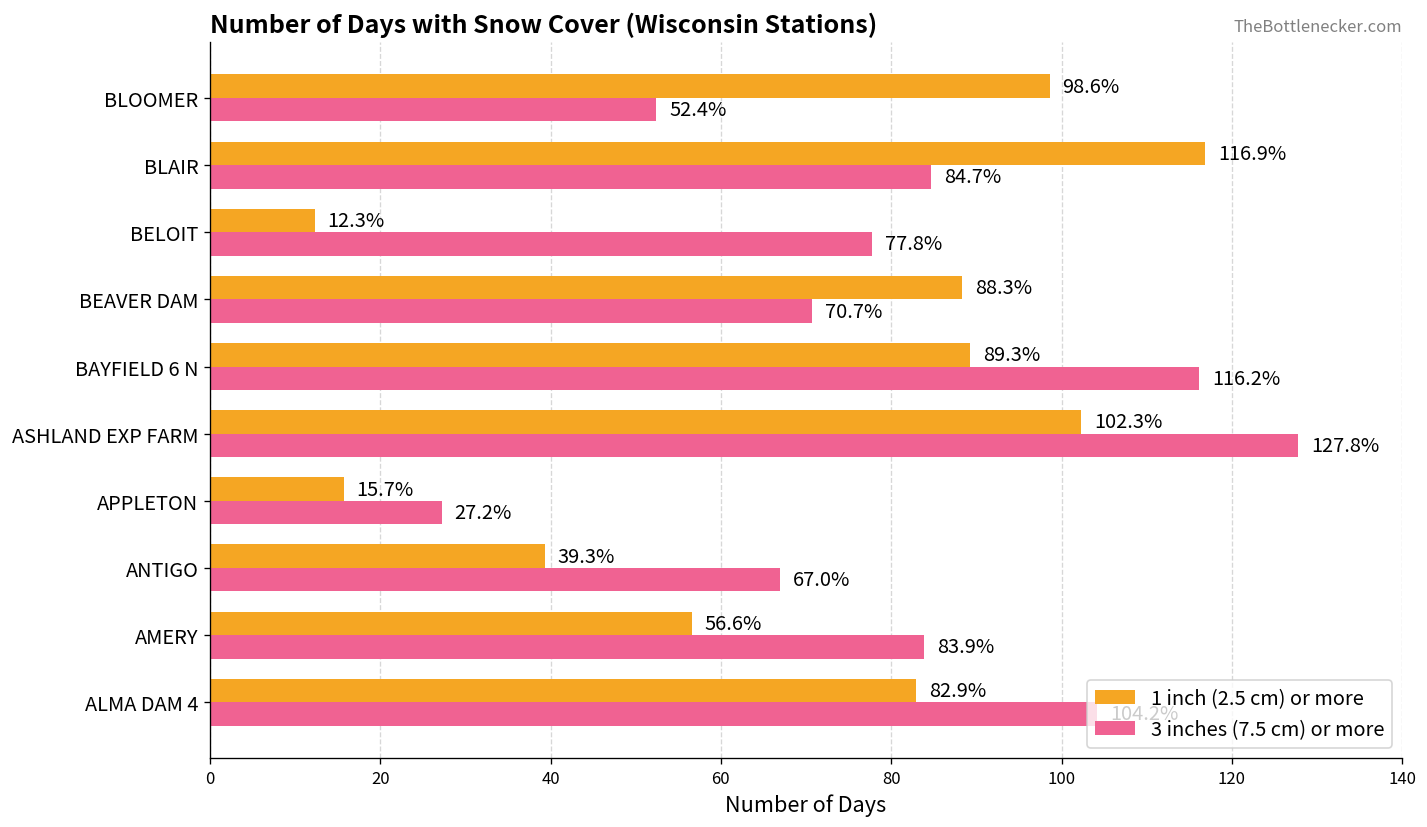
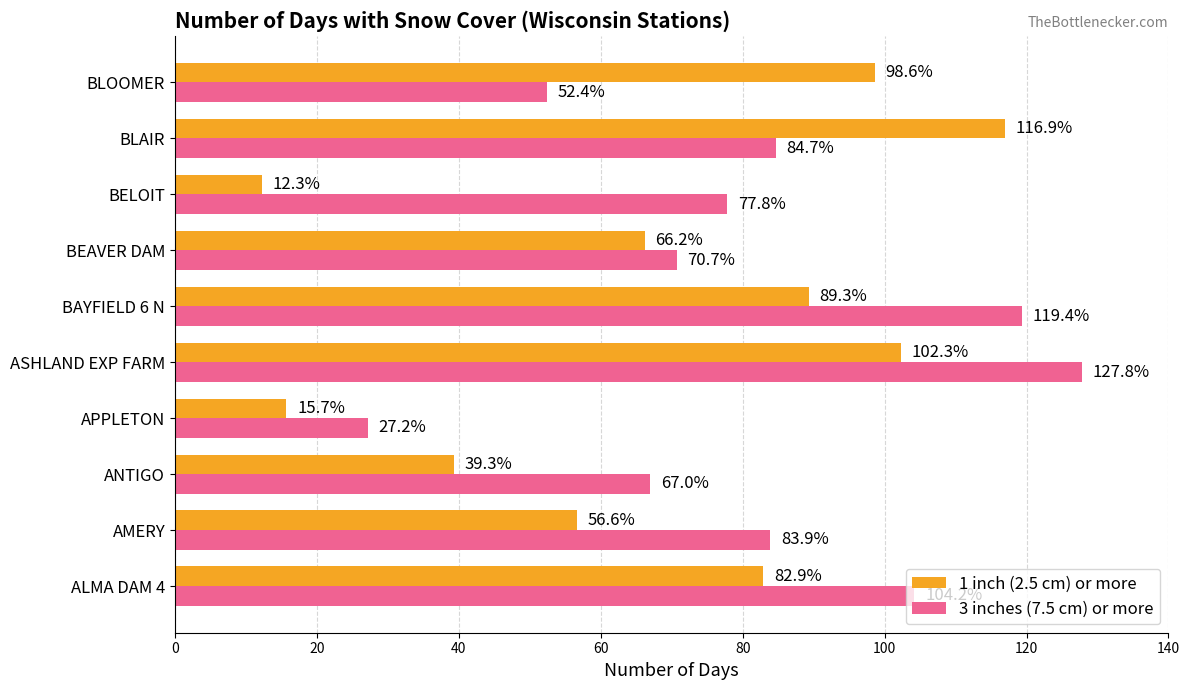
  {
    "1 inch (2.5 cm) or more": {
      "BLOOMER": "98.6%",
      "BLAIR": "116.9%",
      "BELOIT": "12.3%",
-     "BEAVER DAM": "88.3%",
+     "BEAVER DAM": "66.2%",
      "BAYFIELD 6 N": "89.3%",
      "ASHLAND EXP FARM": "102.3%",
      "APPLETON": "15.7%",
      "ANTIGO": "39.3%",
      "AMERY": "56.6%",
      "ALMA DAM 4": "82.9%"
    },
    "3 inches (7.5 cm) or more": {
      "BLOOMER": "52.4%",
      "BLAIR": "84.7%",
      "BELOIT": "77.8%",
      "BEAVER DAM": "70.7%",
-     "BAYFIELD 6 N": "116.2%",
+     "BAYFIELD 6 N": "119.4%",
      "ASHLAND EXP FARM": "127.8%",
      "APPLETON": "27.2%",
      "ANTIGO": "67.0%",
      "AMERY": "83.9%"
    }
  }
